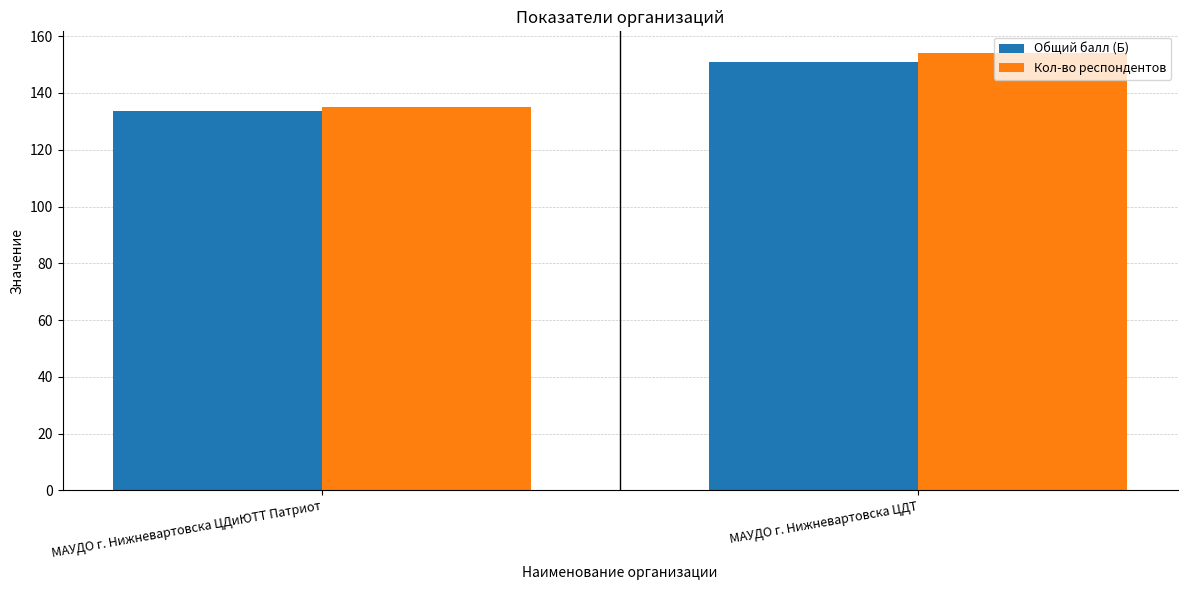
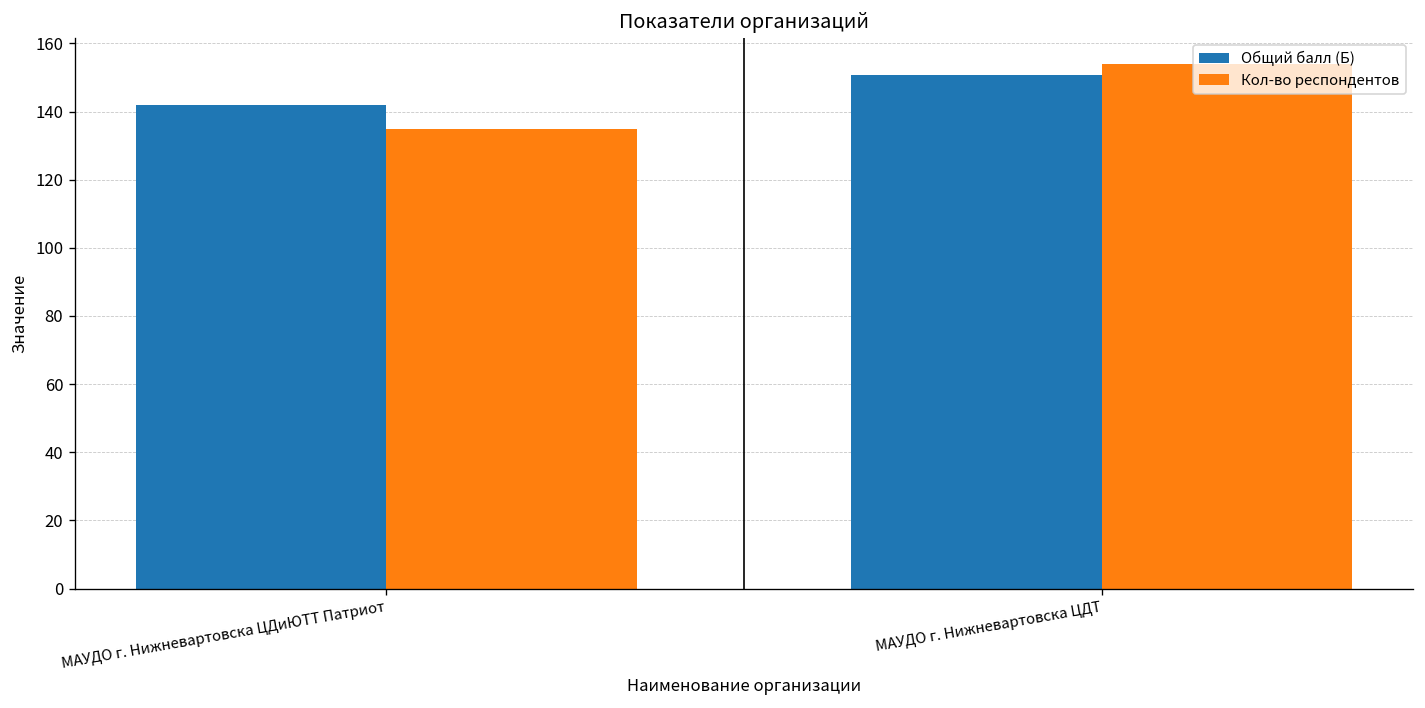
  {
    "Общий балл (Б)": {
-     "МАУДО г. Нижневартовска ЦДиЮТТ Патриот": 134,
+     "МАУДО г. Нижневартовска ЦДиЮТТ Патриот": 142,
      "МАУДО г. Нижневартовска ЦДТ": 151
    },
    "Кол-во респондентов": {
      "МАУДО г. Нижневартовска ЦДиЮТТ Патриот": 135
    }
  }
